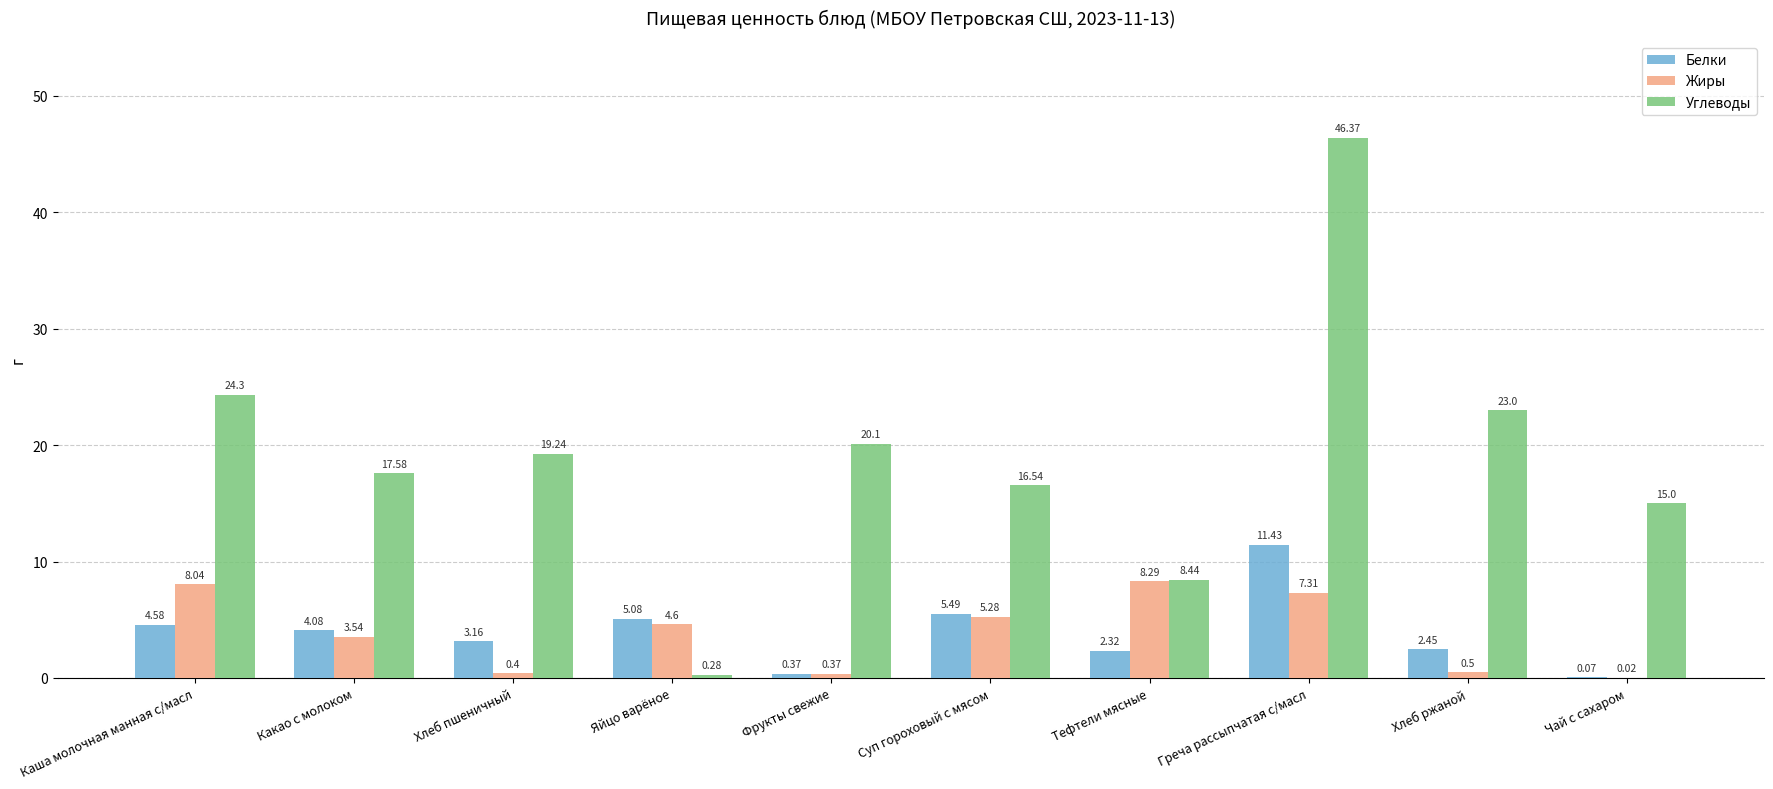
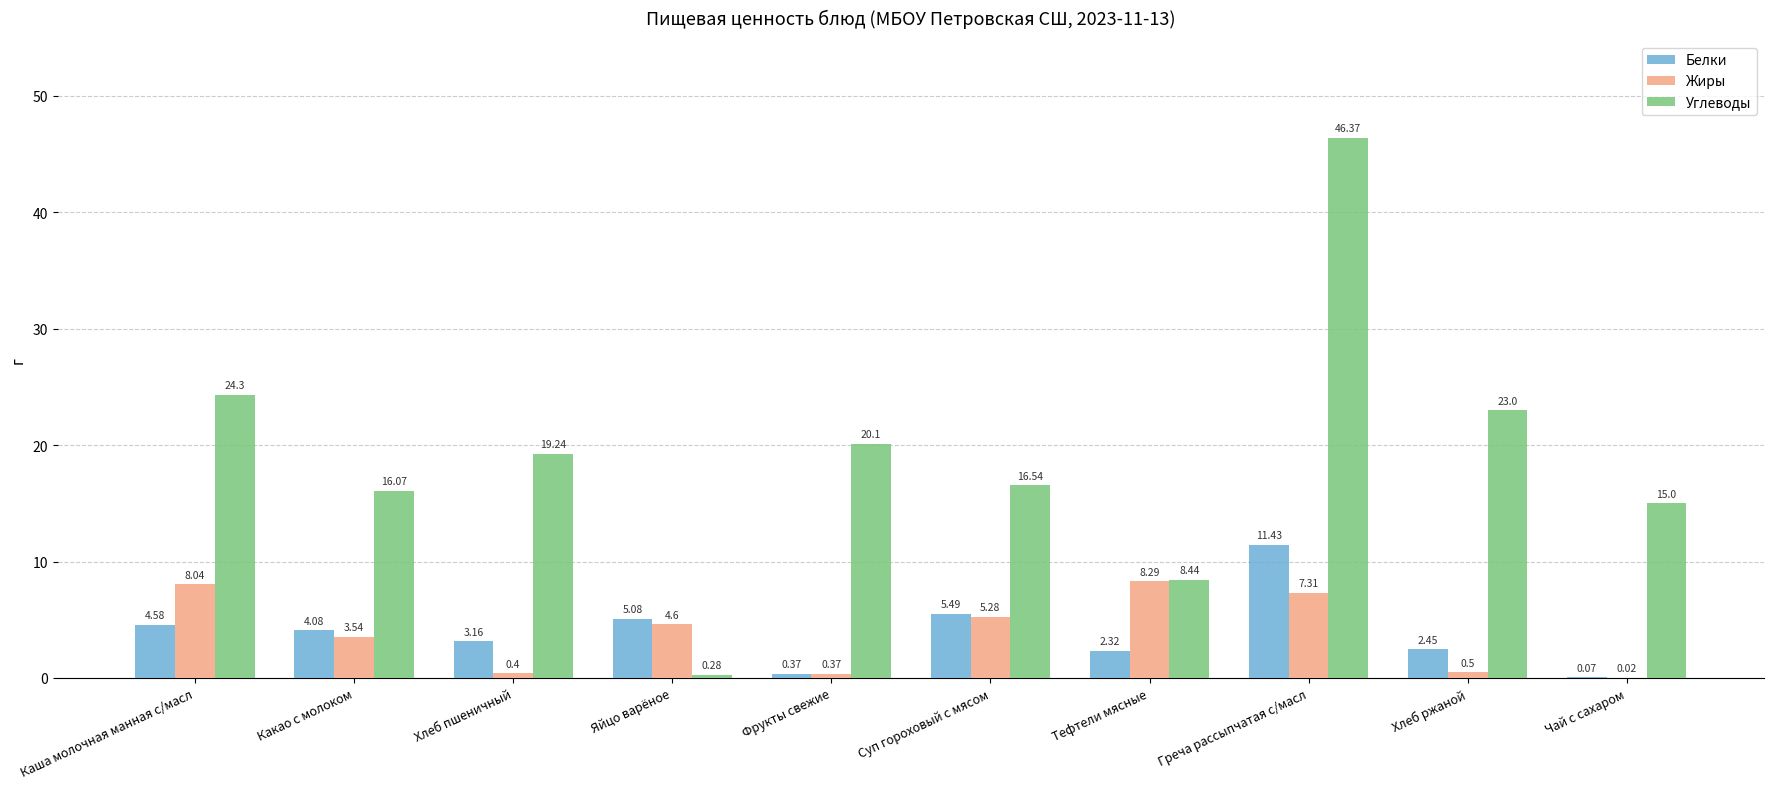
  {
    "Белки": {
      "Каша молочная манная с/масл": 4.58,
      "Какао с молоком": 4.08,
      "Хлеб пшеничный": 3.16,
      "Яйцо варёное": 5.08,
      "Фрукты свежие": 0.37,
      "Суп гороховый с мясом": 5.49,
      "Тефтели мясные": 2.32,
      "Греча рассыпчатая с/масл": 11.43,
      "Хлеб ржаной": 2.45,
      "Чай с сахаром": 0.07
    },
    "Жиры": {
      "Каша молочная манная с/масл": 8.04,
      "Какао с молоком": 3.54,
      "Хлеб пшеничный": 0.4,
      "Яйцо варёное": 4.6,
      "Фрукты свежие": 0.37,
      "Суп гороховый с мясом": 5.28,
      "Тефтели мясные": 8.29,
      "Греча рассыпчатая с/масл": 7.31,
      "Хлеб ржаной": 0.5,
      "Чай с сахаром": 0.02
    },
    "Углеводы": {
      "Каша молочная манная с/масл": 24.3,
-     "Какао с молоком": 17.58,
+     "Какао с молоком": 16.07,
      "Хлеб пшеничный": 19.24,
      "Яйцо варёное": 0.28,
      "Фрукты свежие": 20.1,
      "Суп гороховый с мясом": 16.54,
      "Тефтели мясные": 8.44,
      "Греча рассыпчатая с/масл": 46.37,
      "Хлеб ржаной": 23.0,
      "Чай с сахаром": 15.0
    }
  }
